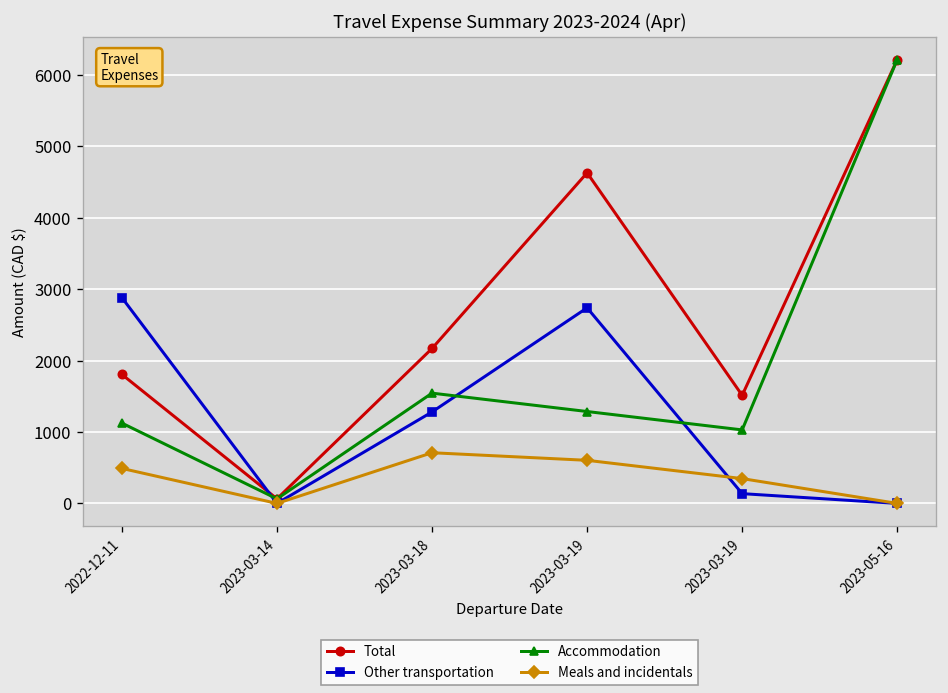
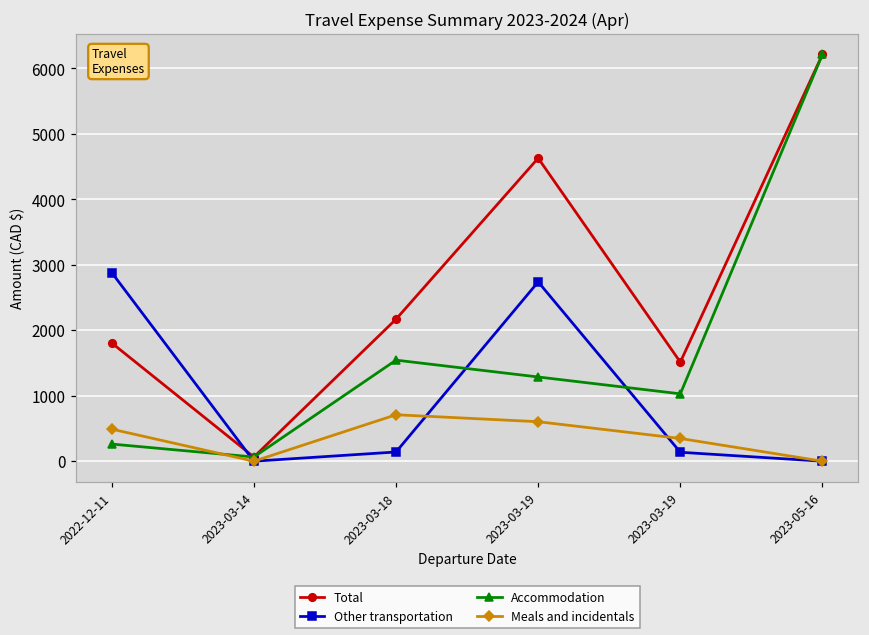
  {
    "Total": {
      "2022-12-11": 1800,
      "2023-03-18": 2200
    },
    "Other transportation": {
      "2022-12-11": 2900,
-     "2023-03-18": 1300
+     "2023-03-18": 100
    },
    "Accommodation": {
-     "2022-12-11": 1100,
+     "2022-12-11": 300,
      "2023-03-18": 1500
    },
    "Meals and incidentals": {
      "2022-12-11": 500,
      "2023-03-18": 700
    }
  }
